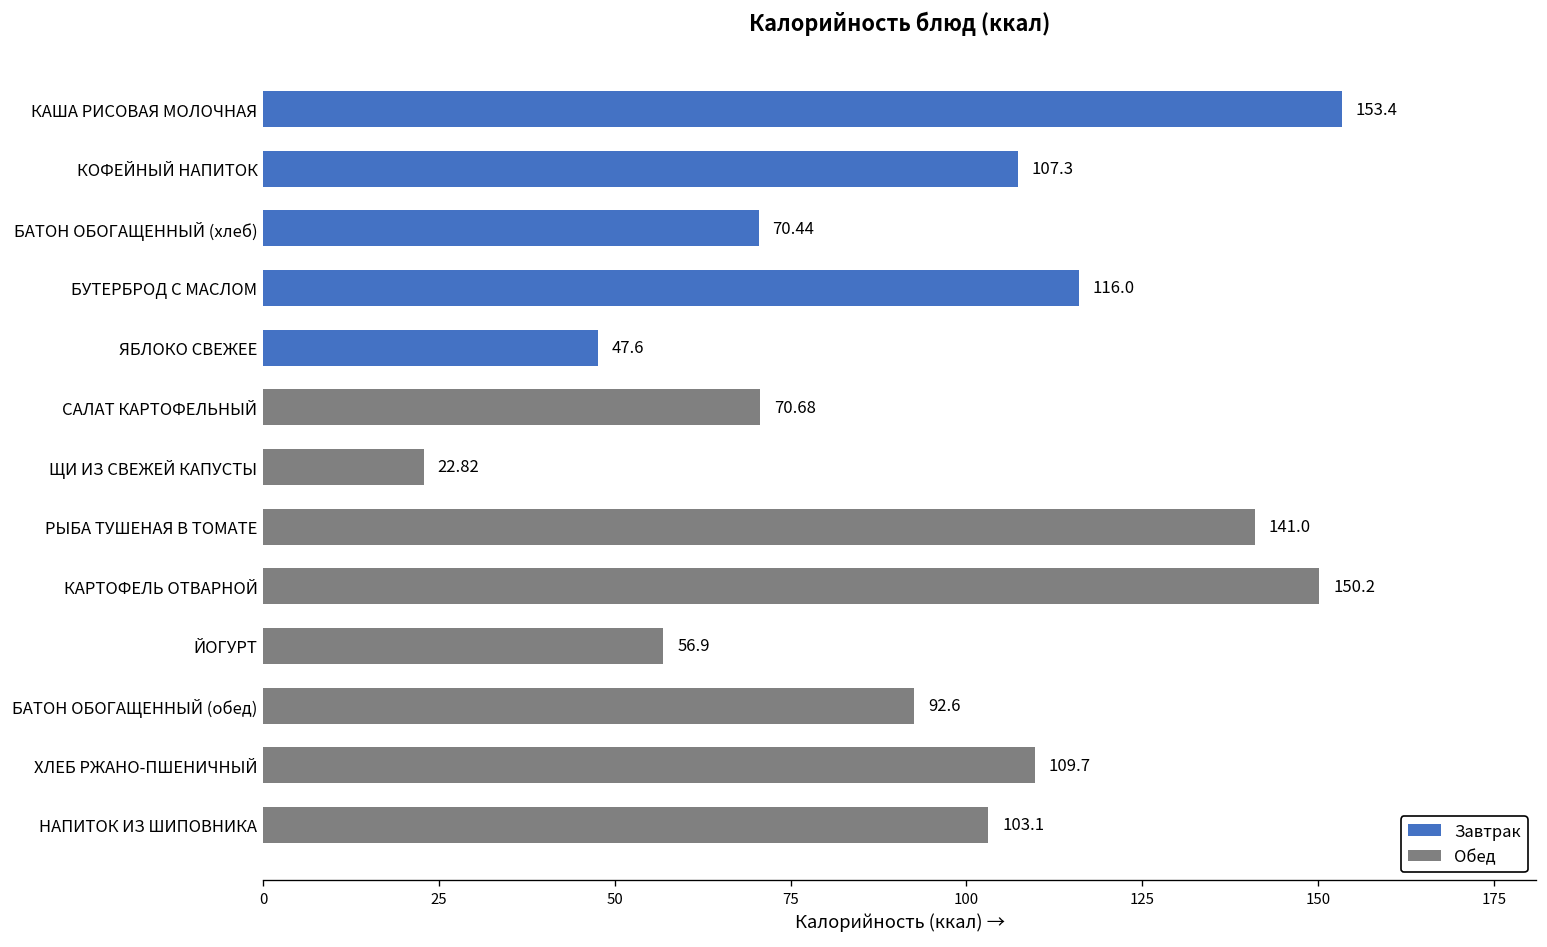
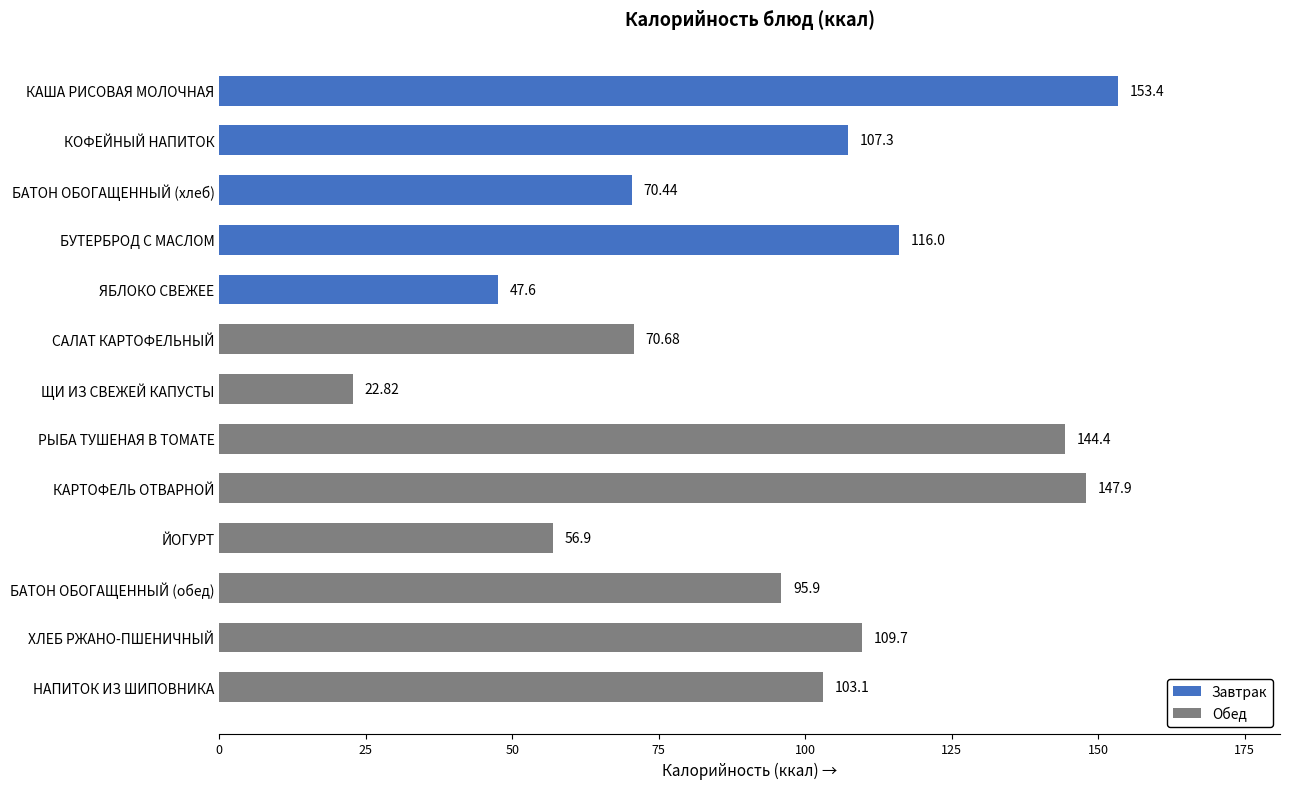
  {
    "КАША РИСОВАЯ МОЛОЧНАЯ": 153.4,
    "КОФЕЙНЫЙ НАПИТОК": 107.3,
    "БАТОН ОБОГАЩЕННЫЙ (хлеб)": 70.44,
    "БУТЕРБРОД С МАСЛОМ": 116.0,
    "ЯБЛОКО СВЕЖЕЕ": 47.6,
    "САЛАТ КАРТОФЕЛЬНЫЙ": 70.68,
    "ЩИ ИЗ СВЕЖЕЙ КАПУСТЫ": 22.82,
-   "РЫБА ТУШЕНАЯ В ТОМАТЕ": 141.0,
-   "КАРТОФЕЛЬ ОТВАРНОЙ": 150.2,
+   "РЫБА ТУШЕНАЯ В ТОМАТЕ": 144.4,
+   "КАРТОФЕЛЬ ОТВАРНОЙ": 147.9,
    "ЙОГУРТ": 56.9,
-   "БАТОН ОБОГАЩЕННЫЙ (обед)": 92.6,
+   "БАТОН ОБОГАЩЕННЫЙ (обед)": 95.9,
    "ХЛЕБ РЖАНО-ПШЕНИЧНЫЙ": 109.7,
    "НАПИТОК ИЗ ШИПОВНИКА": 103.1
  }
